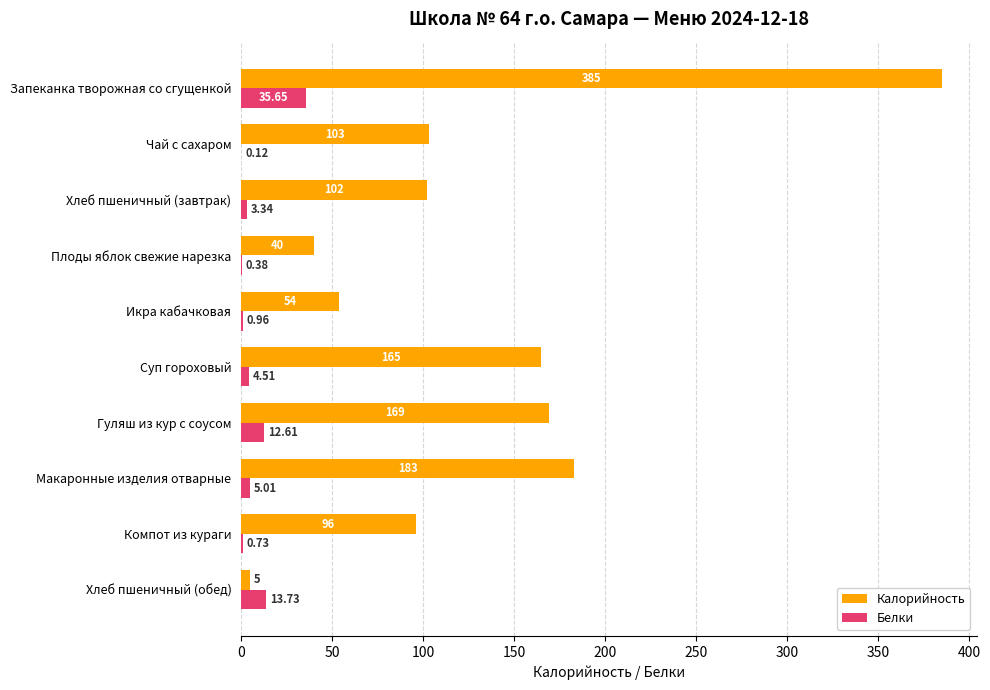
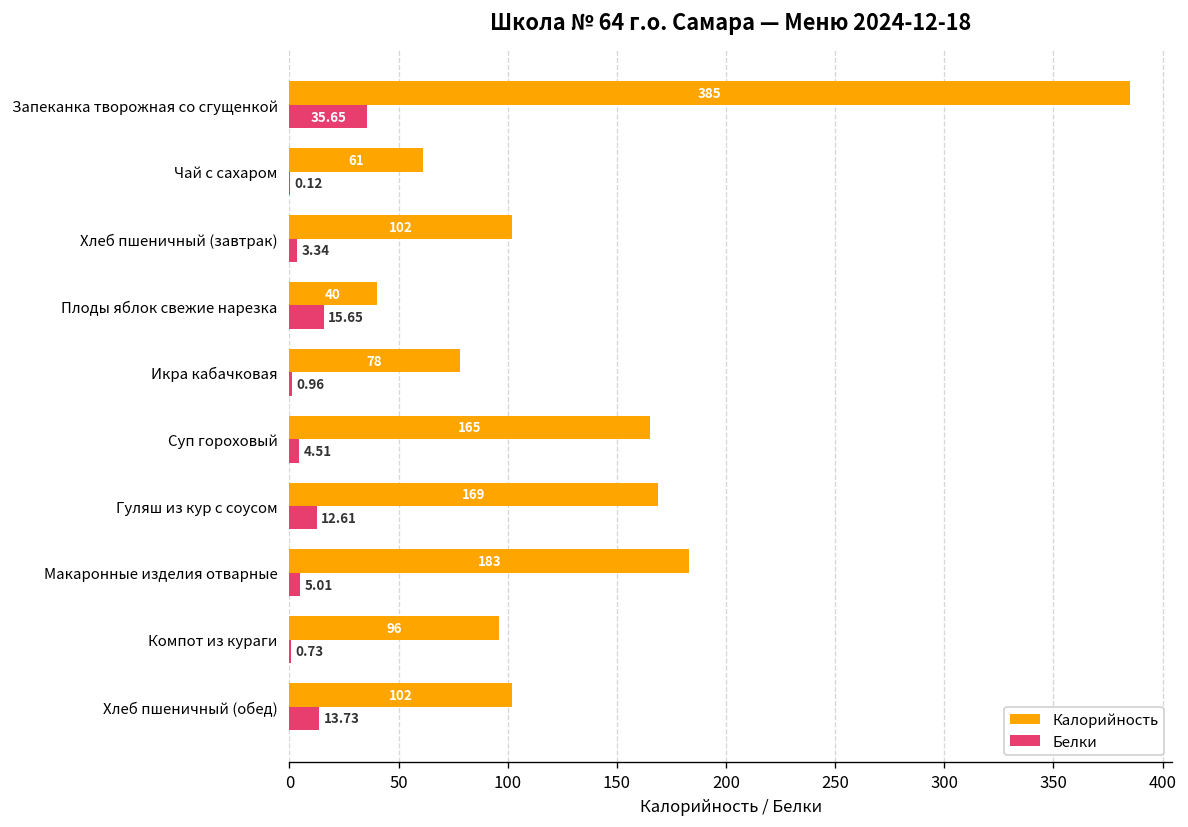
  {
    "Калорийность": {
      "Запеканка творожная со сгущенкой": 385,
-     "Чай с сахаром": 103,
+     "Чай с сахаром": 61,
      "Хлеб пшеничный (завтрак)": 102,
      "Плоды яблок свежие нарезка": 40,
-     "Икра кабачковая": 54,
+     "Икра кабачковая": 78,
      "Суп гороховый": 165,
      "Гуляш из кур с соусом": 169,
      "Макаронные изделия отварные": 183,
      "Компот из кураги": 96,
-     "Хлеб пшеничный (обед)": 5
+     "Хлеб пшеничный (обед)": 102
    },
    "Белки": {
      "Запеканка творожная со сгущенкой": 35.65,
      "Чай с сахаром": 0.12,
      "Хлеб пшеничный (завтрак)": 3.34,
-     "Плоды яблок свежие нарезка": 0.38,
+     "Плоды яблок свежие нарезка": 15.65,
      "Икра кабачковая": 0.96,
      "Суп гороховый": 4.51,
      "Гуляш из кур с соусом": 12.61,
      "Макаронные изделия отварные": 5.01,
      "Компот из кураги": 0.73,
      "Хлеб пшеничный (обед)": 13.73
    }
  }
